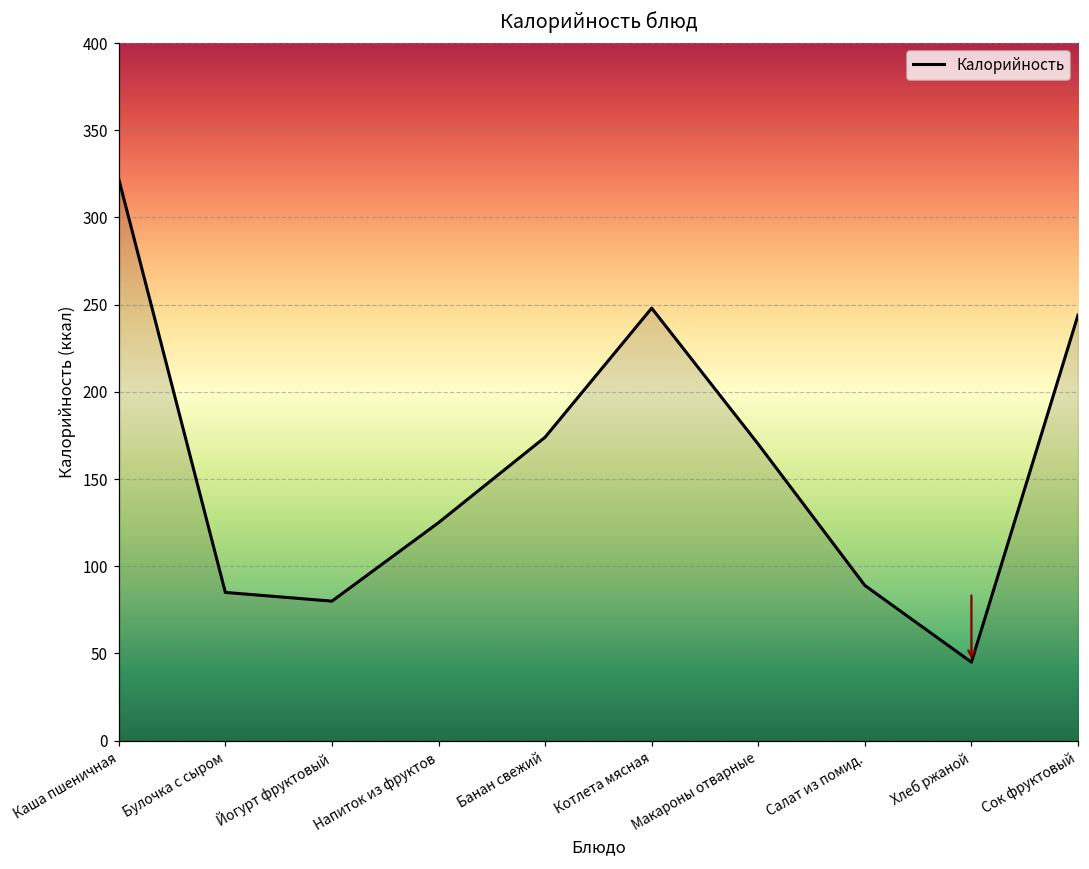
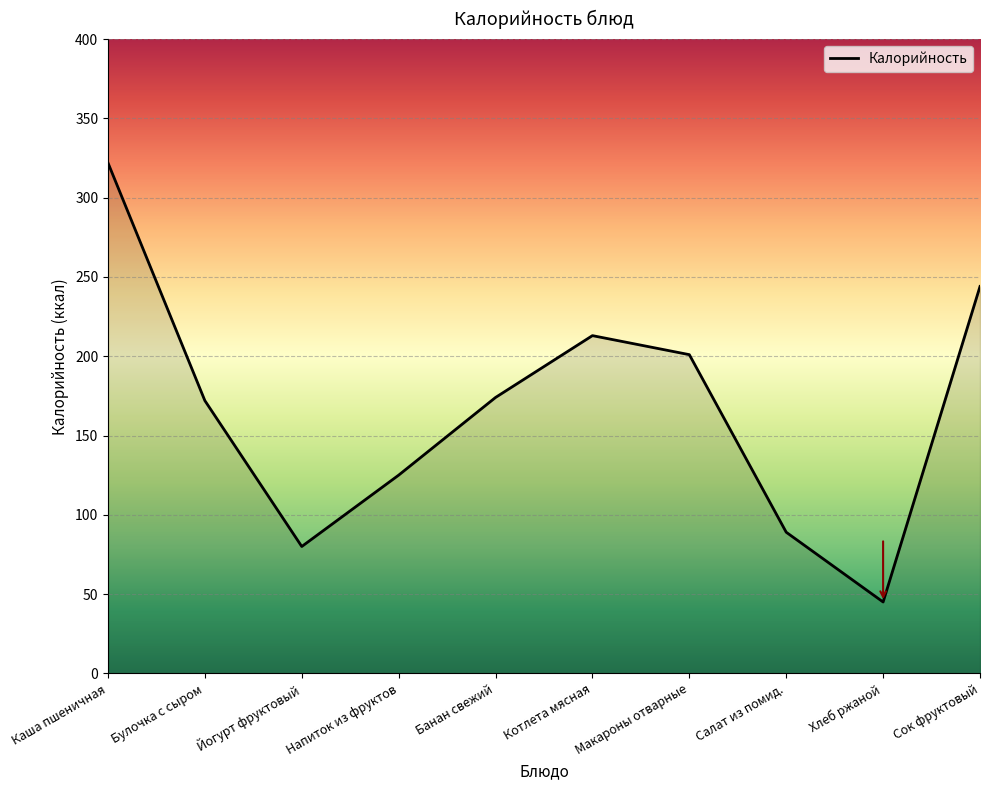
  {
    "Каша пшеничная": 322,
-   "Булочка с сыром": 85,
+   "Булочка с сыром": 172,
    "Йогурт фруктовый": 80,
    "Напиток из фруктов": 125,
    "Банан свежий": 174,
-   "Котлета мясная": 248,
-   "Макароны отварные": 170,
+   "Котлета мясная": 213,
+   "Макароны отварные": 201,
    "Салат из помид.": 89,
    "Хлеб ржаной": 45,
    "Сок фруктовый": 244
  }
